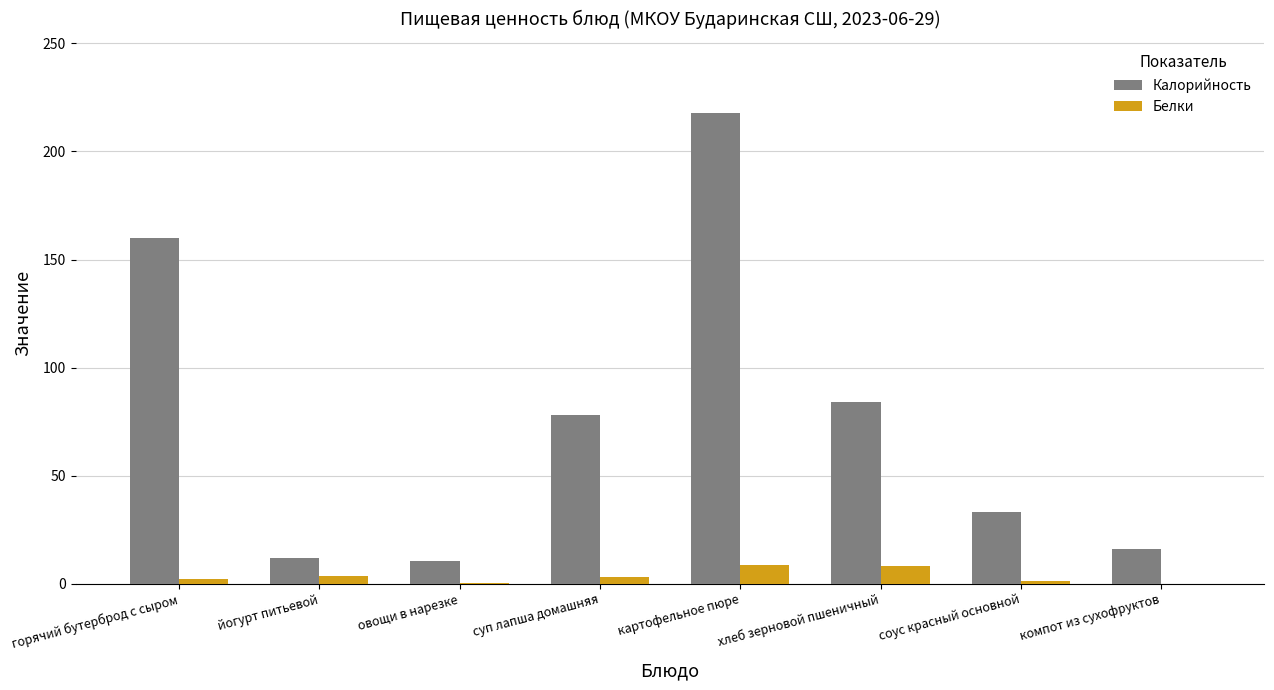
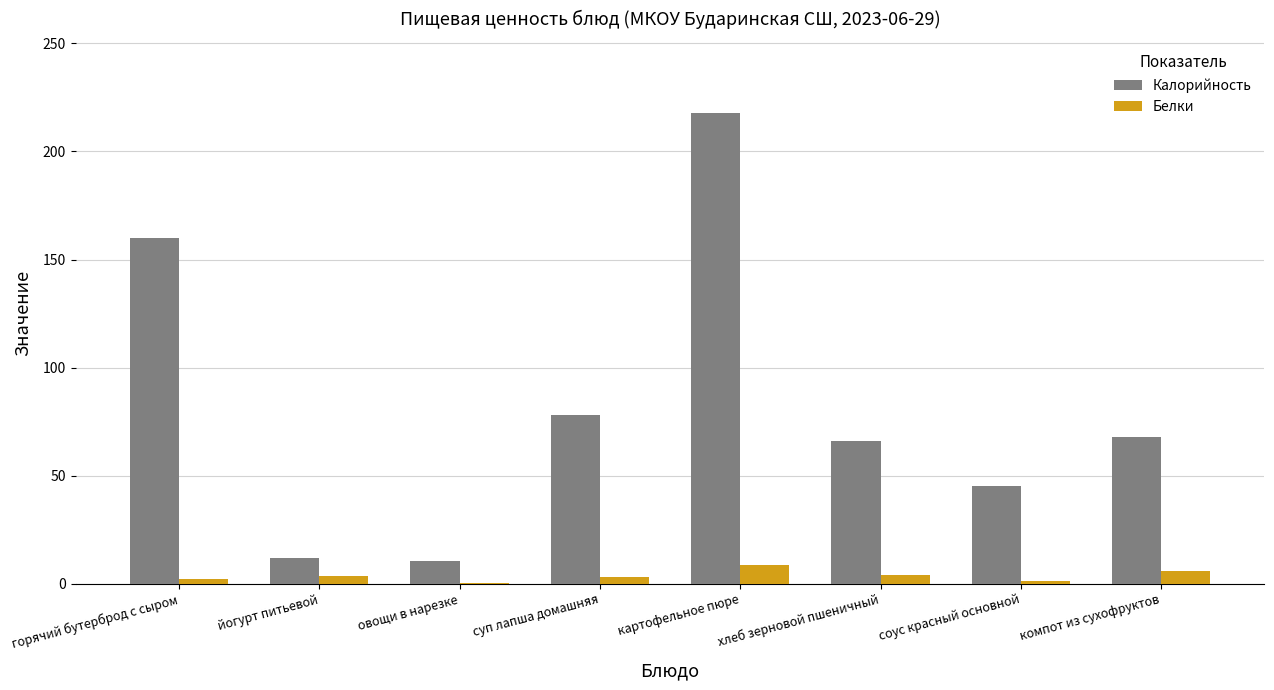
  {
    "Калорийность": {
      "горячий бутерброд с сыром": 160,
      "йогурт питьевой": 12,
      "овощи в нарезке": 10,
      "суп лапша домашняя": 78,
      "картофельное пюре": 218,
-     "хлеб зерновой пшеничный": 84,
-     "соус красный основной": 33,
-     "компот из сухофруктов": 16
+     "хлеб зерновой пшеничный": 66,
+     "соус красный основной": 45,
+     "компот из сухофруктов": 68
    },
    "Белки": {
      "горячий бутерброд с сыром": 2,
      "йогурт питьевой": 4,
      "суп лапша домашняя": 3,
      "картофельное пюре": 9,
-     "хлеб зерновой пшеничный": 8,
-     "компот из сухофруктов": 0
+     "хлеб зерновой пшеничный": 4,
+     "компот из сухофруктов": 6
    }
  }
